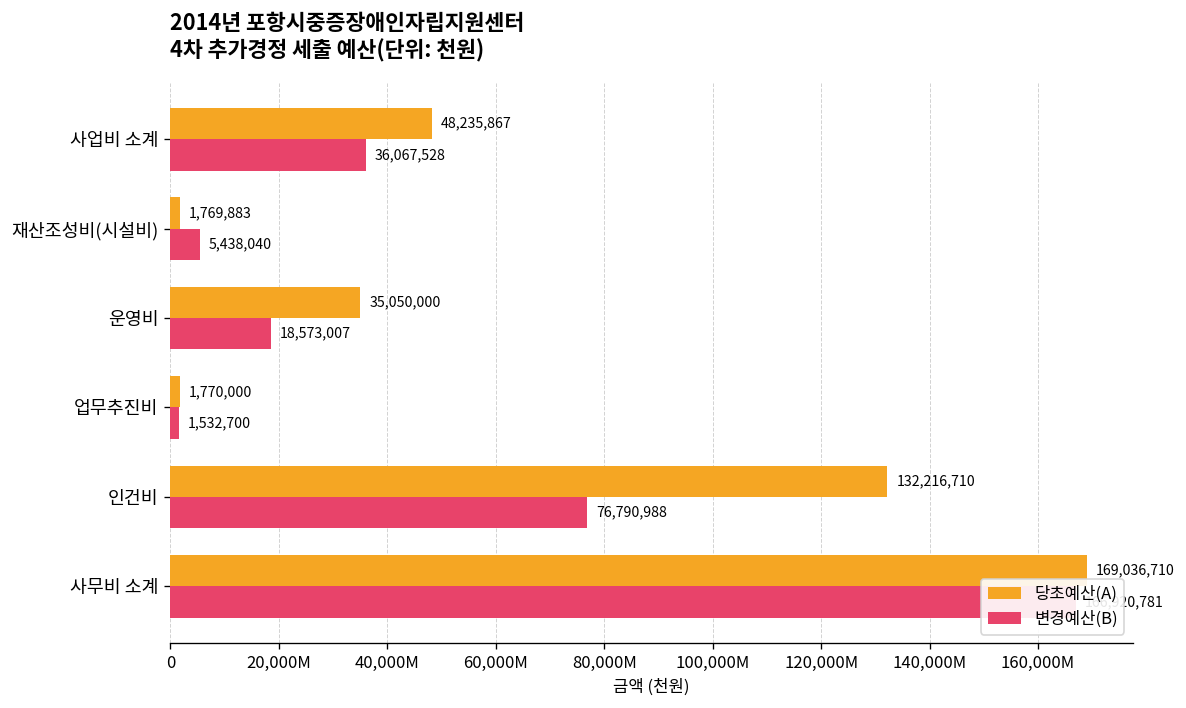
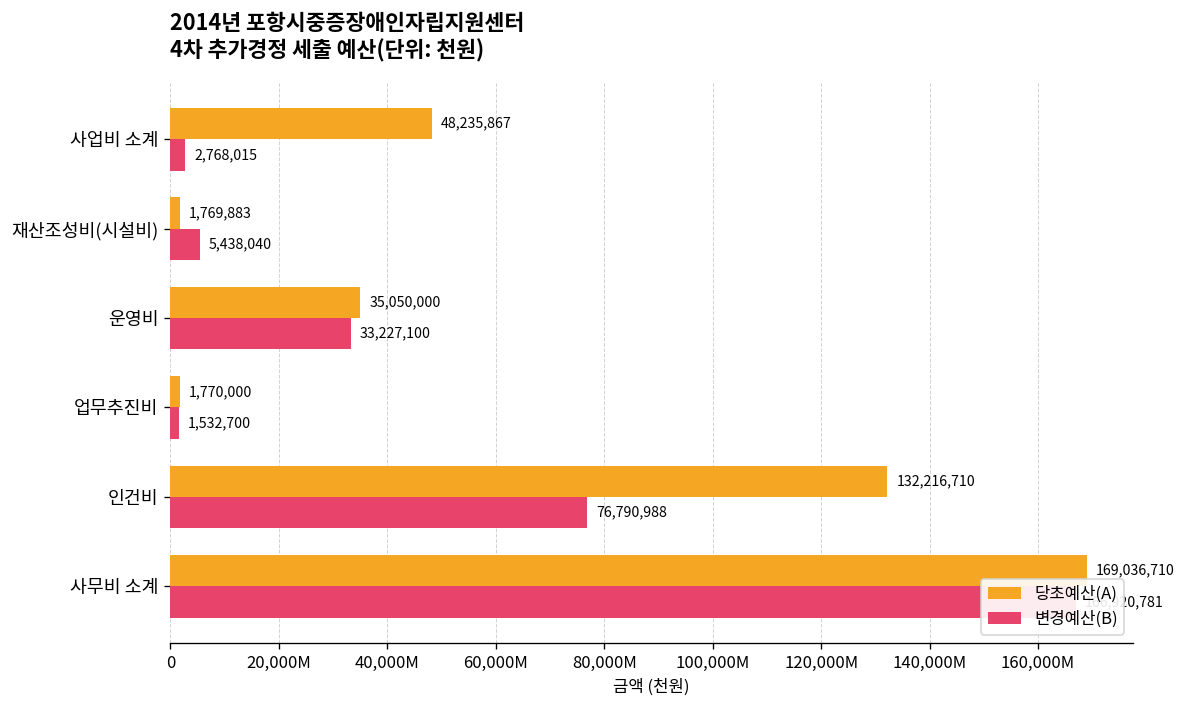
  {
    "당초예산(A)": {
      "사업비 소계": "48,235,867",
      "재산조성비(시설비)": "1,769,883",
      "운영비": "35,050,000",
      "업무추진비": "1,770,000",
      "인건비": "132,216,710"
    },
    "변경예산(B)": {
-     "사업비 소계": "36,067,528",
+     "사업비 소계": "2,768,015",
      "재산조성비(시설비)": "5,438,040",
-     "운영비": "18,573,007",
+     "운영비": "33,227,100",
      "업무추진비": "1,532,700",
      "인건비": "76,790,988"
    }
  }
